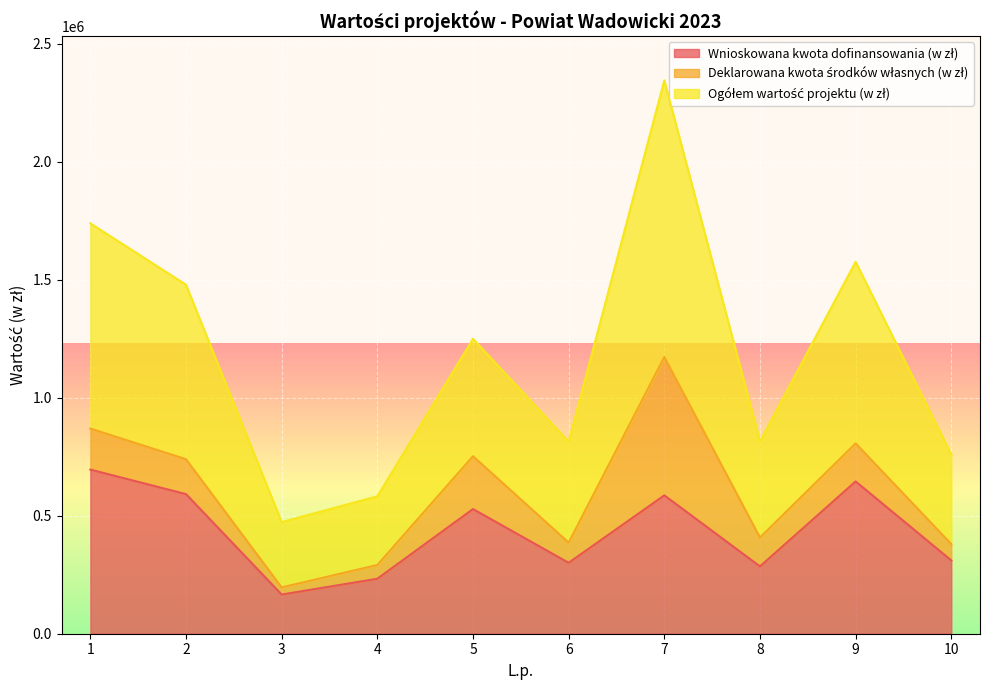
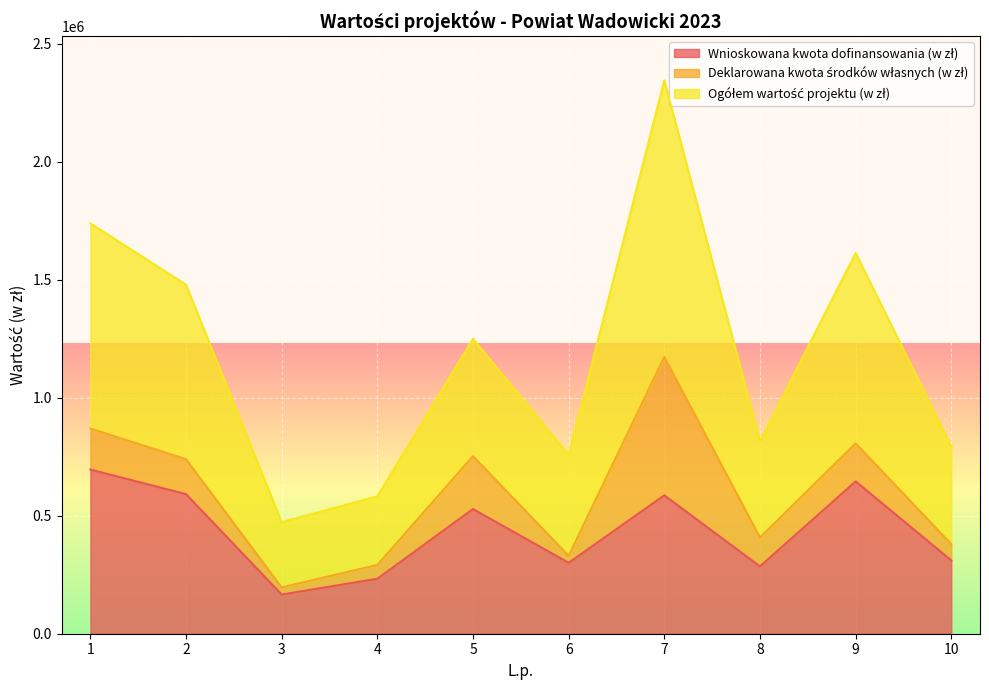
  {
    "Wnioskowana kwota dofinansowania (w zł)": {
      "1": 700000,
      "2": 590000,
      "3": 170000,
      "4": 230000,
      "5": 530000,
      "6": 300000,
      "7": 590000,
      "8": 290000,
      "9": 650000,
      "10": 310000
    },
    "Deklarowana kwota środków własnych (w zł)": {
      "1": 170000,
      "2": 150000,
      "3": 30000,
      "4": 60000,
      "5": 220000,
-     "6": 90000,
+     "6": 30000,
      "7": 590000,
      "8": 120000,
      "9": 160000,
      "10": 70000
    },
    "Ogółem wartość projektu (w zł)": {
      "1": 870000,
      "2": 740000,
      "3": 280000,
      "4": 290000,
      "5": 500000,
      "6": 430000,
      "7": 1170000,
      "8": 410000,
-     "9": 770000,
-     "10": 380000
+     "9": 810000,
+     "10": 410000
    }
  }
